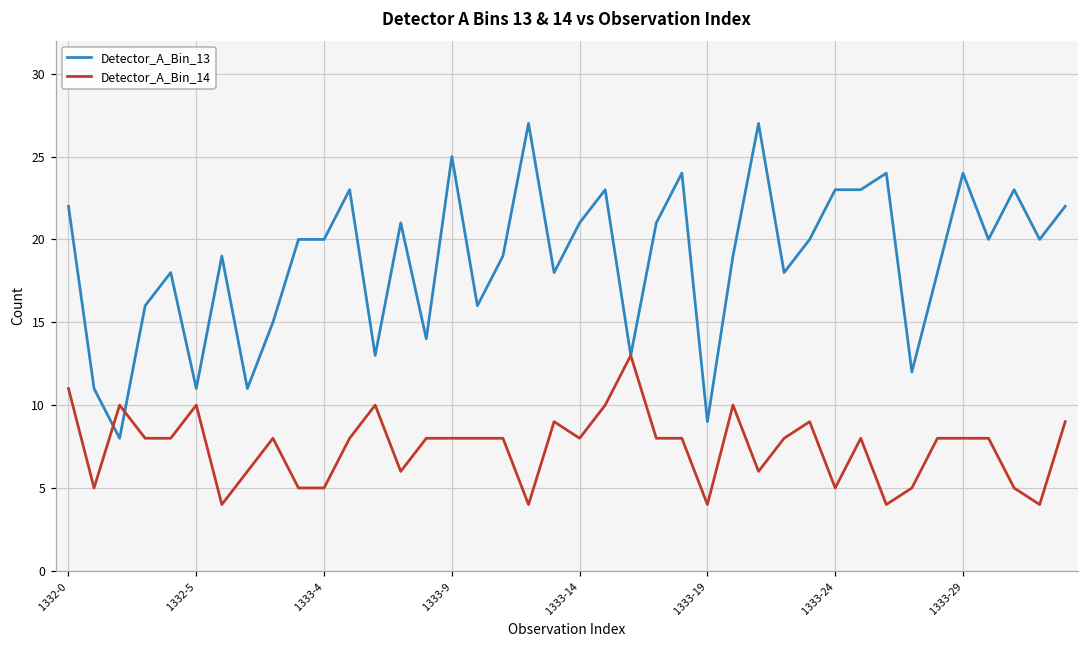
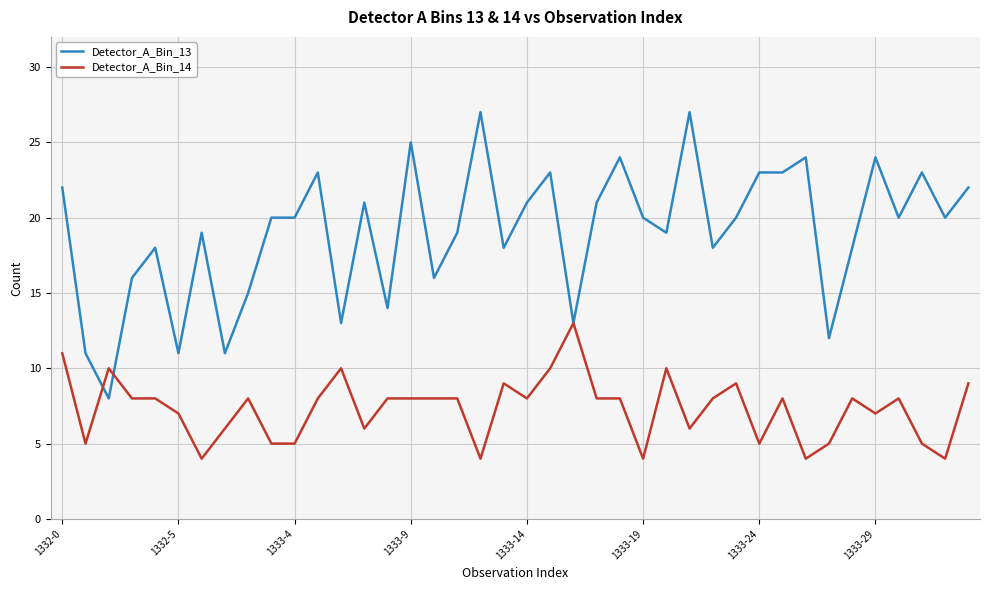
  {
    "Detector_A_Bin_13": {
      "1332-0": 22,
      "1332-5": 11,
      "1333-4": 20,
      "1333-9": 25,
      "1333-14": 21,
-     "1333-19": 9,
+     "1333-19": 20,
      "1333-24": 23,
      "1333-29": 24
    },
    "Detector_A_Bin_14": {
      "1332-0": 11,
-     "1332-5": 10,
+     "1332-5": 7,
      "1333-4": 5,
      "1333-9": 8,
      "1333-14": 8,
      "1333-19": 4,
      "1333-24": 5,
-     "1333-29": 8
+     "1333-29": 7
    }
  }
